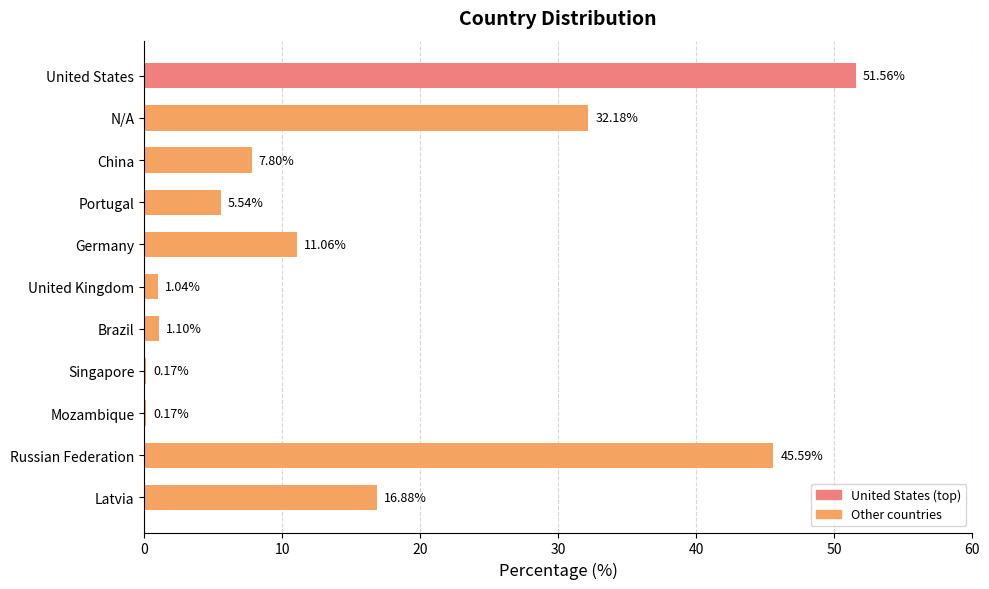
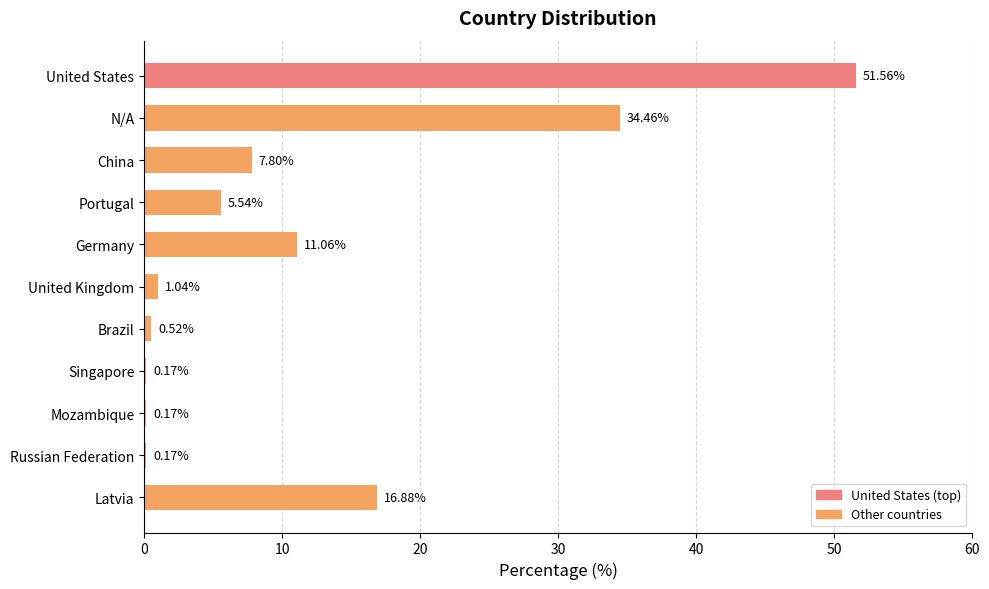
  {
    "United States": "51.56%",
-   "N/A": "32.18%",
+   "N/A": "34.46%",
    "China": "7.80%",
    "Portugal": "5.54%",
    "Germany": "11.06%",
    "United Kingdom": "1.04%",
-   "Brazil": "1.10%",
+   "Brazil": "0.52%",
    "Singapore": "0.17%",
    "Mozambique": "0.17%",
-   "Russian Federation": "45.59%",
+   "Russian Federation": "0.17%",
    "Latvia": "16.88%"
  }
